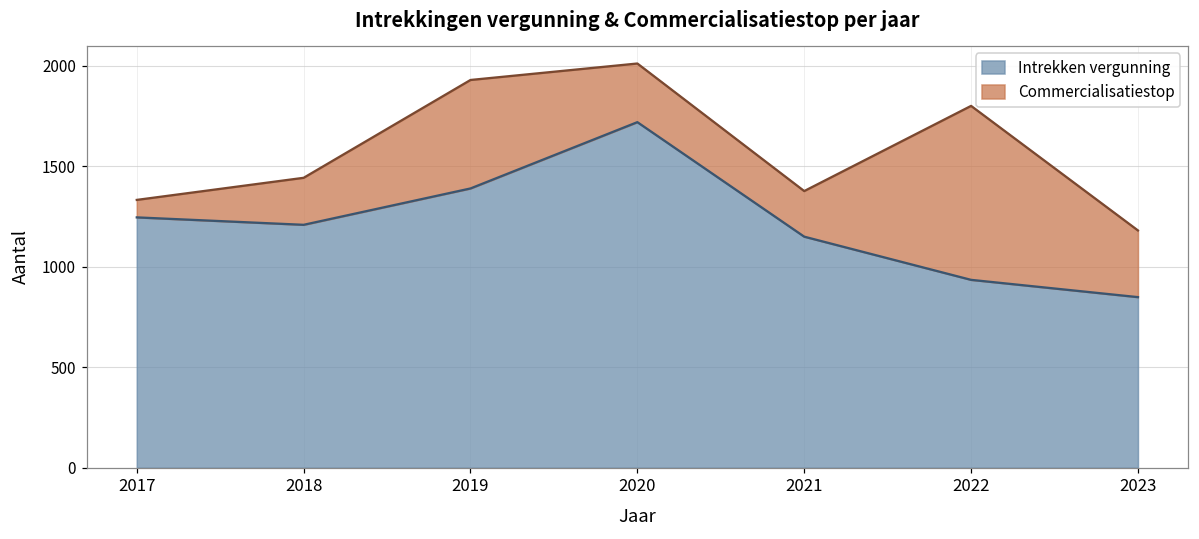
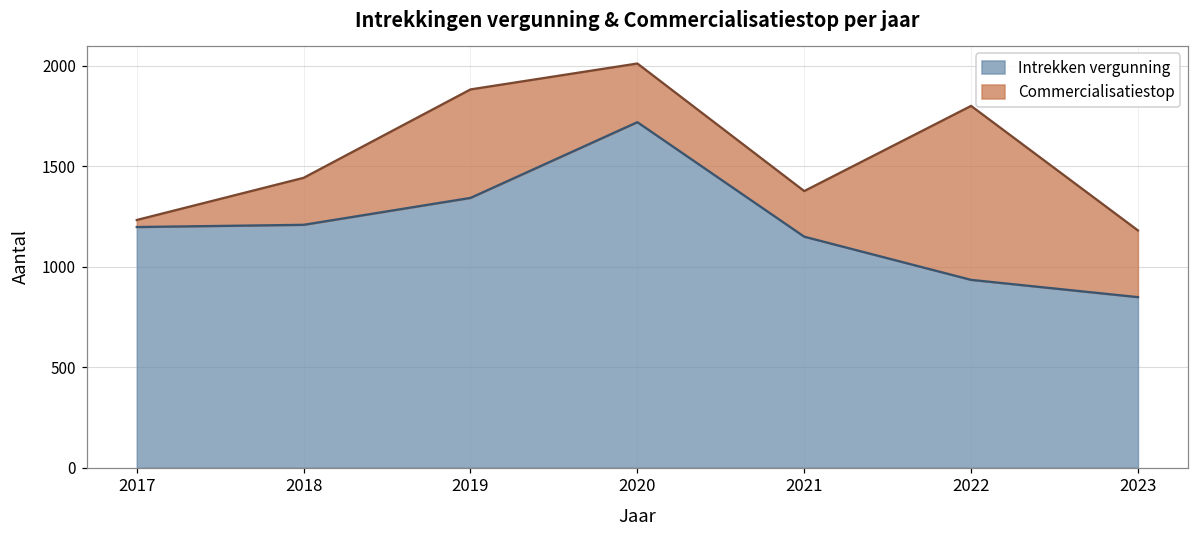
  {
    "Intrekken vergunning": {
-     "2017": 1250,
+     "2017": 1200,
      "2018": 1210,
-     "2019": 1390,
+     "2019": 1340,
      "2020": 1720,
      "2021": 1150,
      "2022": 940,
      "2023": 850
    },
    "Commercialisatiestop": {
-     "2017": 90,
+     "2017": 40,
      "2018": 230,
      "2019": 540,
      "2020": 290,
      "2021": 230,
      "2022": 870,
      "2023": 330
    }
  }
